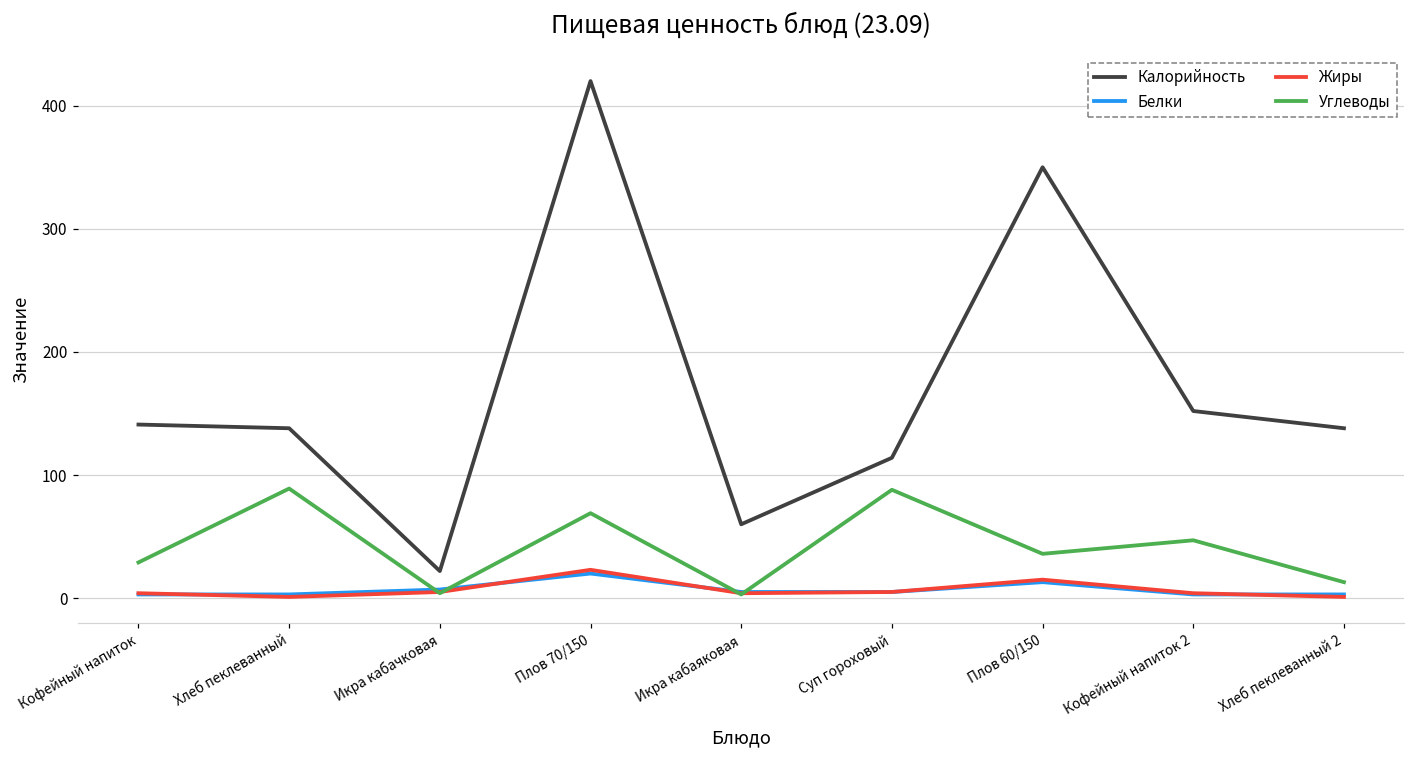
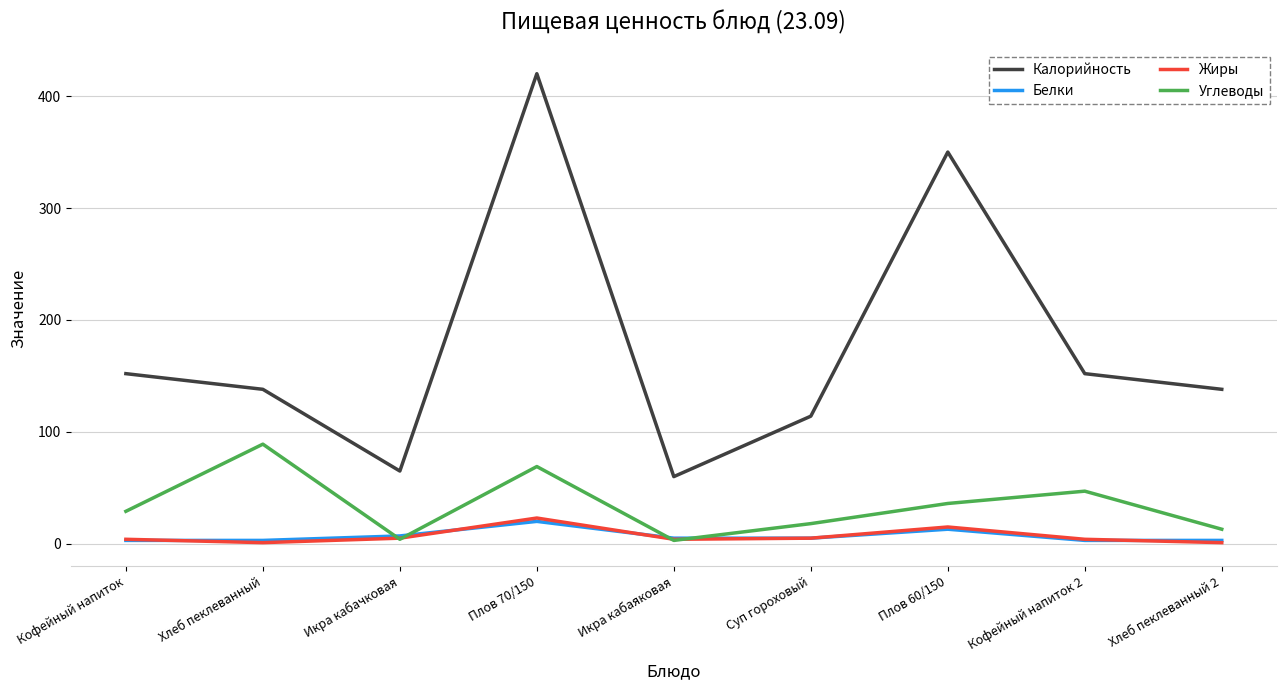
  {
    "Калорийность": {
-     "Кофейный напиток": 141,
+     "Кофейный напиток": 152,
      "Хлеб пеклеванный": 138,
-     "Икра кабачковая": 22,
+     "Икра кабачковая": 65,
      "Плов 70/150": 420,
      "Икра кабаяковая": 60,
      "Суп гороховый": 114,
      "Плов 60/150": 350,
      "Кофейный напиток 2": 152,
      "Хлеб пеклеванный 2": 138
    },
    "Белки": {
      "Плов 70/150": 20
    },
    "Жиры": {
      "Плов 70/150": 23
    },
    "Углеводы": {
      "Кофейный напиток": 29,
      "Хлеб пеклеванный": 89,
      "Плов 70/150": 69,
-     "Суп гороховый": 88,
+     "Суп гороховый": 18,
      "Плов 60/150": 36,
      "Кофейный напиток 2": 47,
      "Хлеб пеклеванный 2": 13
    }
  }
